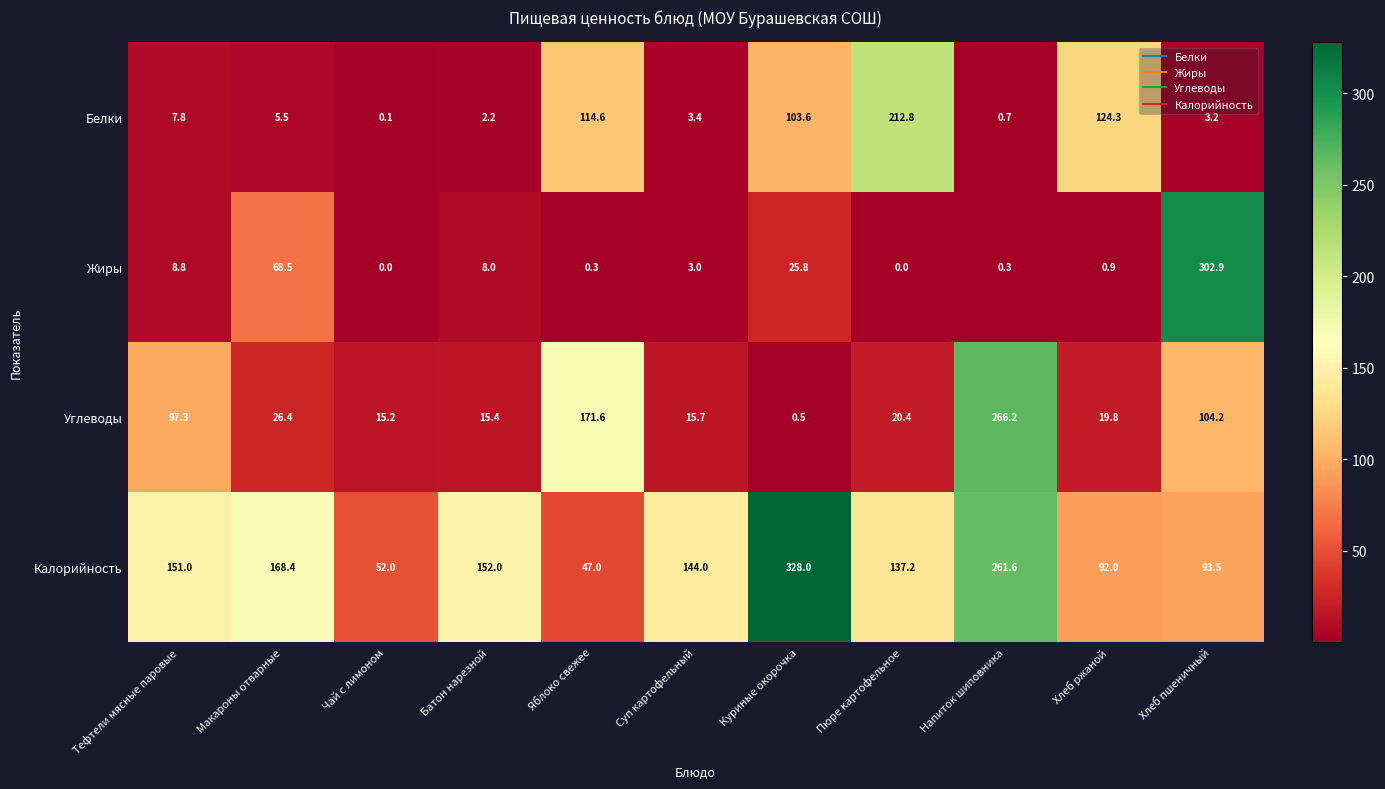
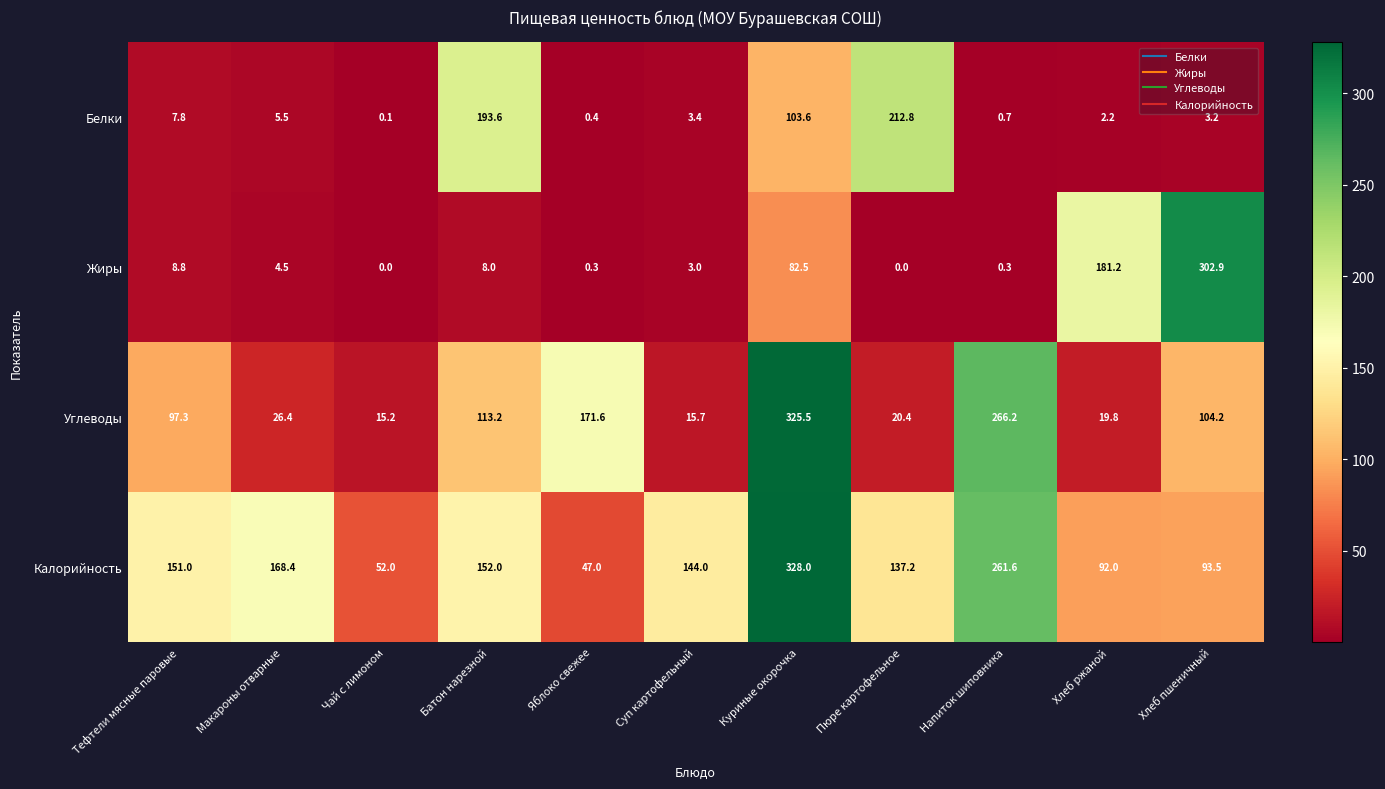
  {
    "Белки": {
      "Тефтели мясные паровые": 7.8,
      "Макароны отварные": 5.5,
      "Чай с лимоном": 0.1,
-     "Батон нарезной": 2.2,
-     "Яблоко свежее": 114.6,
+     "Батон нарезной": 193.6,
+     "Яблоко свежее": 0.4,
      "Суп картофельный": 3.4,
      "Куриные окорочка": 103.6,
      "Пюре картофельное": 212.8,
      "Напиток шиповника": 0.7,
-     "Хлеб ржаной": 124.3
+     "Хлеб ржаной": 2.2
    },
    "Жиры": {
      "Тефтели мясные паровые": 8.8,
-     "Макароны отварные": 68.5,
+     "Макароны отварные": 4.5,
      "Чай с лимоном": 0.0,
      "Батон нарезной": 8.0,
      "Яблоко свежее": 0.3,
      "Суп картофельный": 3.0,
-     "Куриные окорочка": 25.8,
+     "Куриные окорочка": 82.5,
      "Пюре картофельное": 0.0,
      "Напиток шиповника": 0.3,
-     "Хлеб ржаной": 0.9,
+     "Хлеб ржаной": 181.2,
      "Хлеб пшеничный": 302.9
    },
    "Углеводы": {
      "Тефтели мясные паровые": 97.3,
      "Макароны отварные": 26.4,
      "Чай с лимоном": 15.2,
-     "Батон нарезной": 15.4,
+     "Батон нарезной": 113.2,
      "Яблоко свежее": 171.6,
      "Суп картофельный": 15.7,
-     "Куриные окорочка": 0.5,
+     "Куриные окорочка": 325.5,
      "Пюре картофельное": 20.4,
      "Напиток шиповника": 266.2,
      "Хлеб ржаной": 19.8,
      "Хлеб пшеничный": 104.2
    },
    "Калорийность": {
      "Тефтели мясные паровые": 151.0,
      "Макароны отварные": 168.4,
      "Чай с лимоном": 52.0,
      "Батон нарезной": 152.0,
      "Яблоко свежее": 47.0,
      "Суп картофельный": 144.0,
      "Куриные окорочка": 328.0,
      "Пюре картофельное": 137.2,
      "Напиток шиповника": 261.6,
      "Хлеб ржаной": 92.0,
      "Хлеб пшеничный": 93.5
    }
  }
